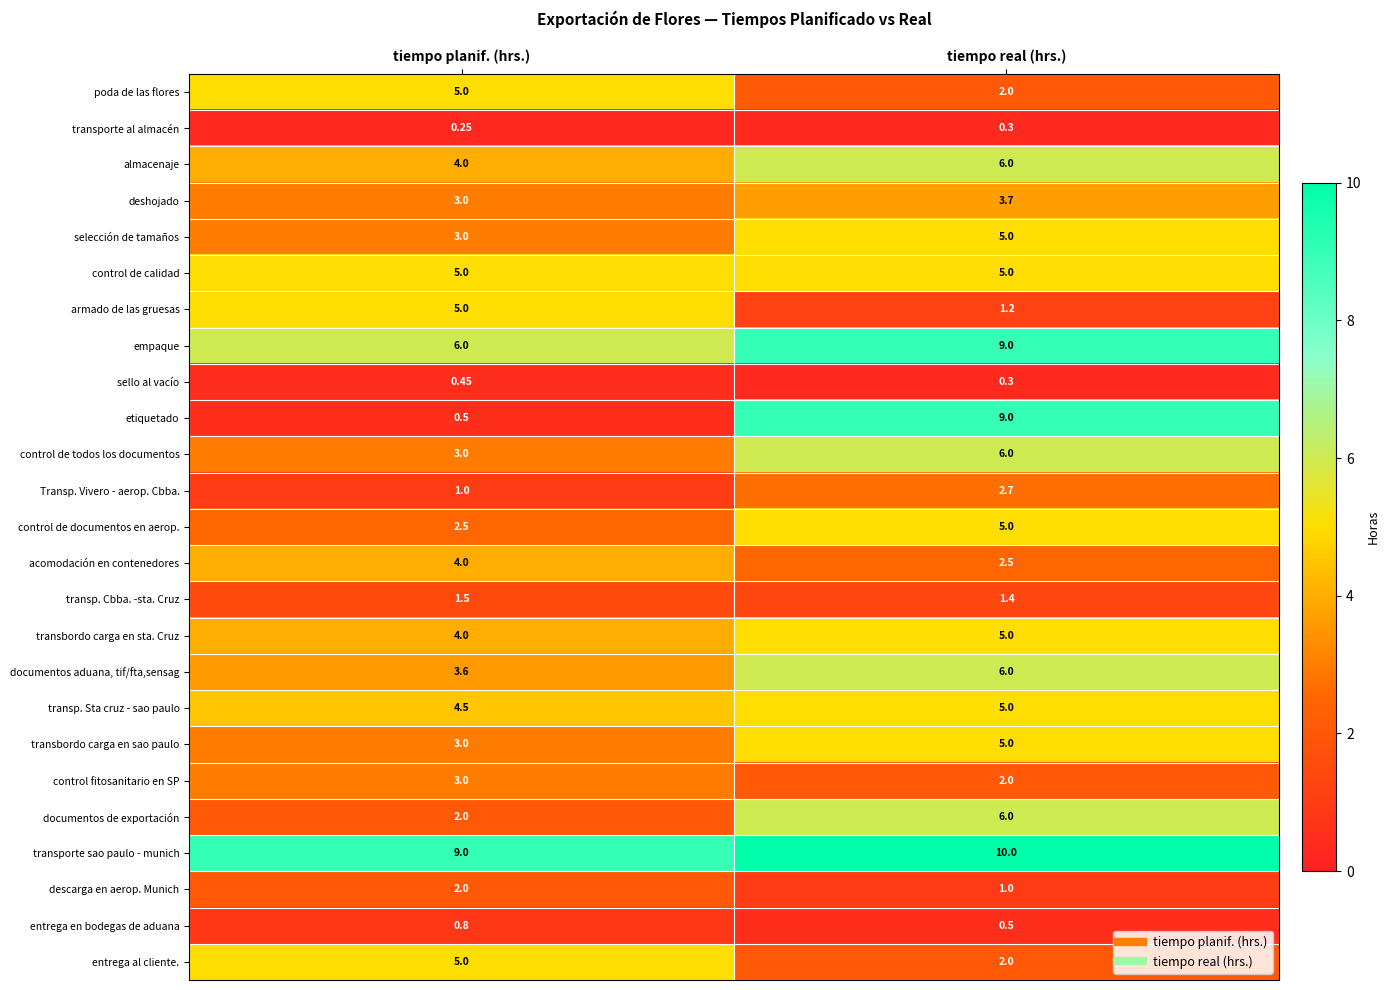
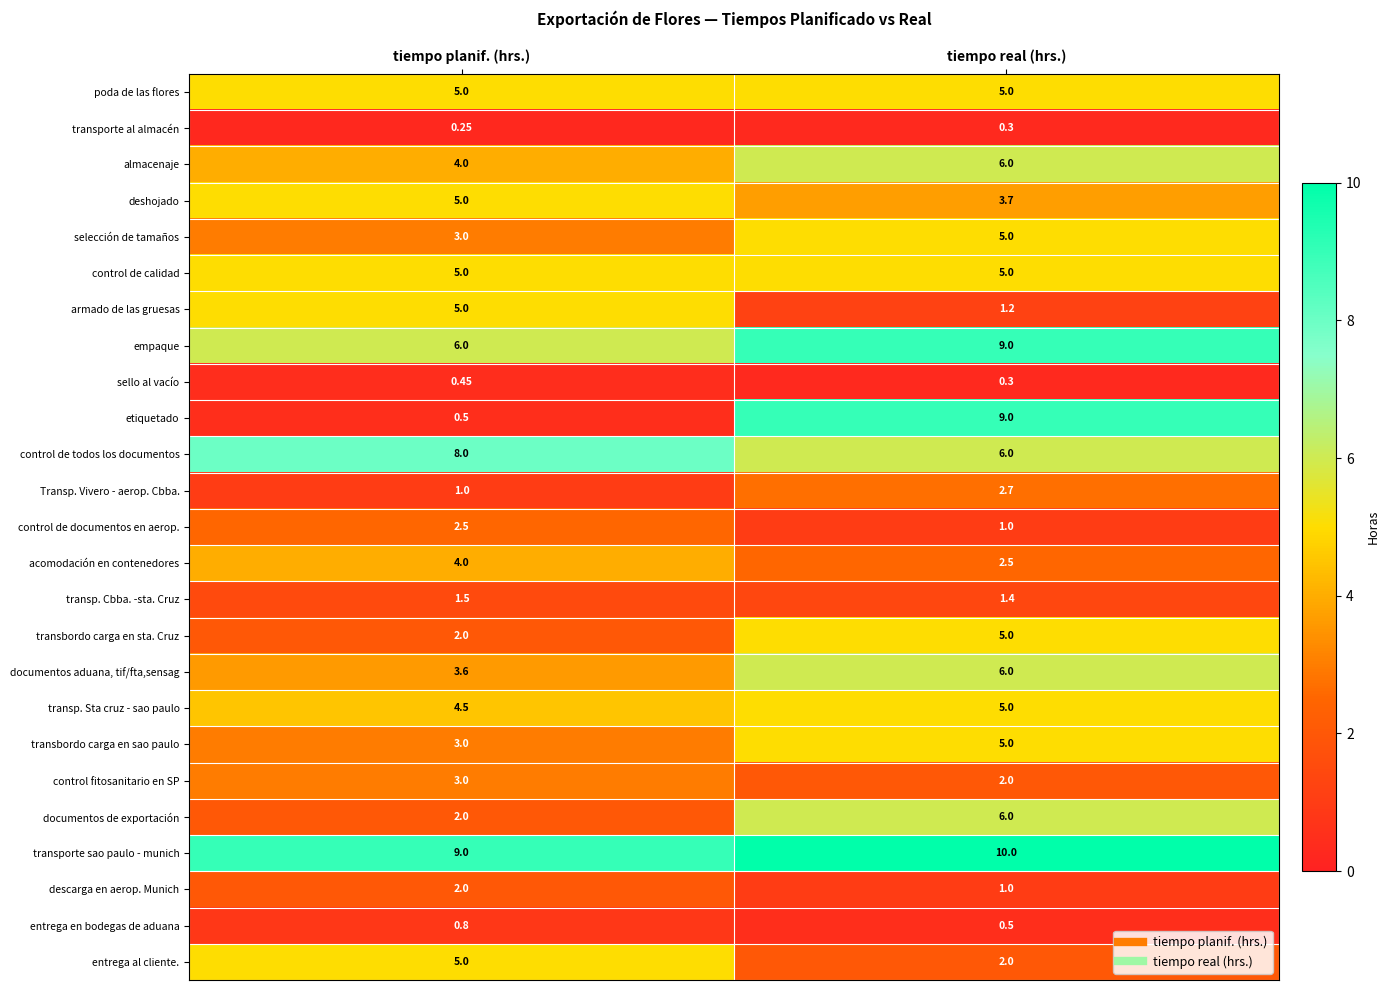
  {
    "poda de las flores": {
      "tiempo planif. (hrs.)": 5.0,
-     "tiempo real (hrs.)": 2.0
+     "tiempo real (hrs.)": 5.0
    },
    "transporte al almacén": {
      "tiempo planif. (hrs.)": 0.25,
      "tiempo real (hrs.)": 0.3
    },
    "almacenaje": {
      "tiempo planif. (hrs.)": 4.0,
      "tiempo real (hrs.)": 6.0
    },
    "deshojado": {
-     "tiempo planif. (hrs.)": 3.0,
+     "tiempo planif. (hrs.)": 5.0,
      "tiempo real (hrs.)": 3.7
    },
    "selección de tamaños": {
      "tiempo planif. (hrs.)": 3.0,
      "tiempo real (hrs.)": 5.0
    },
    "control de calidad": {
      "tiempo planif. (hrs.)": 5.0,
      "tiempo real (hrs.)": 5.0
    },
    "armado de las gruesas": {
      "tiempo planif. (hrs.)": 5.0,
      "tiempo real (hrs.)": 1.2
    },
    "empaque": {
      "tiempo planif. (hrs.)": 6.0,
      "tiempo real (hrs.)": 9.0
    },
    "sello al vacío": {
      "tiempo planif. (hrs.)": 0.45,
      "tiempo real (hrs.)": 0.3
    },
    "etiquetado": {
      "tiempo planif. (hrs.)": 0.5,
      "tiempo real (hrs.)": 9.0
    },
    "control de todos los documentos": {
-     "tiempo planif. (hrs.)": 3.0,
+     "tiempo planif. (hrs.)": 8.0,
      "tiempo real (hrs.)": 6.0
    },
    "Transp. Vivero - aerop. Cbba.": {
      "tiempo planif. (hrs.)": 1.0,
      "tiempo real (hrs.)": 2.7
    },
    "control de documentos en aerop.": {
      "tiempo planif. (hrs.)": 2.5,
-     "tiempo real (hrs.)": 5.0
+     "tiempo real (hrs.)": 1.0
    },
    "acomodación en contenedores": {
      "tiempo planif. (hrs.)": 4.0,
      "tiempo real (hrs.)": 2.5
    },
    "transp. Cbba. -sta. Cruz": {
      "tiempo planif. (hrs.)": 1.5,
      "tiempo real (hrs.)": 1.4
    },
    "transbordo carga en sta. Cruz": {
-     "tiempo planif. (hrs.)": 4.0,
+     "tiempo planif. (hrs.)": 2.0,
      "tiempo real (hrs.)": 5.0
    },
    "documentos aduana, tif/fta,sensag": {
      "tiempo planif. (hrs.)": 3.6,
      "tiempo real (hrs.)": 6.0
    },
    "transp. Sta cruz - sao paulo": {
      "tiempo planif. (hrs.)": 4.5,
      "tiempo real (hrs.)": 5.0
    },
    "transbordo carga en sao paulo": {
      "tiempo planif. (hrs.)": 3.0,
      "tiempo real (hrs.)": 5.0
    },
    "control fitosanitario en SP": {
      "tiempo planif. (hrs.)": 3.0,
      "tiempo real (hrs.)": 2.0
    },
    "documentos de exportación": {
      "tiempo planif. (hrs.)": 2.0,
      "tiempo real (hrs.)": 6.0
    },
    "transporte sao paulo - munich": {
      "tiempo planif. (hrs.)": 9.0,
      "tiempo real (hrs.)": 10.0
    },
    "descarga en aerop. Munich": {
      "tiempo planif. (hrs.)": 2.0,
      "tiempo real (hrs.)": 1.0
    },
    "entrega en bodegas de aduana": {
      "tiempo planif. (hrs.)": 0.8,
      "tiempo real (hrs.)": 0.5
    },
    "entrega al cliente.": {
      "tiempo planif. (hrs.)": 5.0,
      "tiempo real (hrs.)": 2.0
    }
  }
